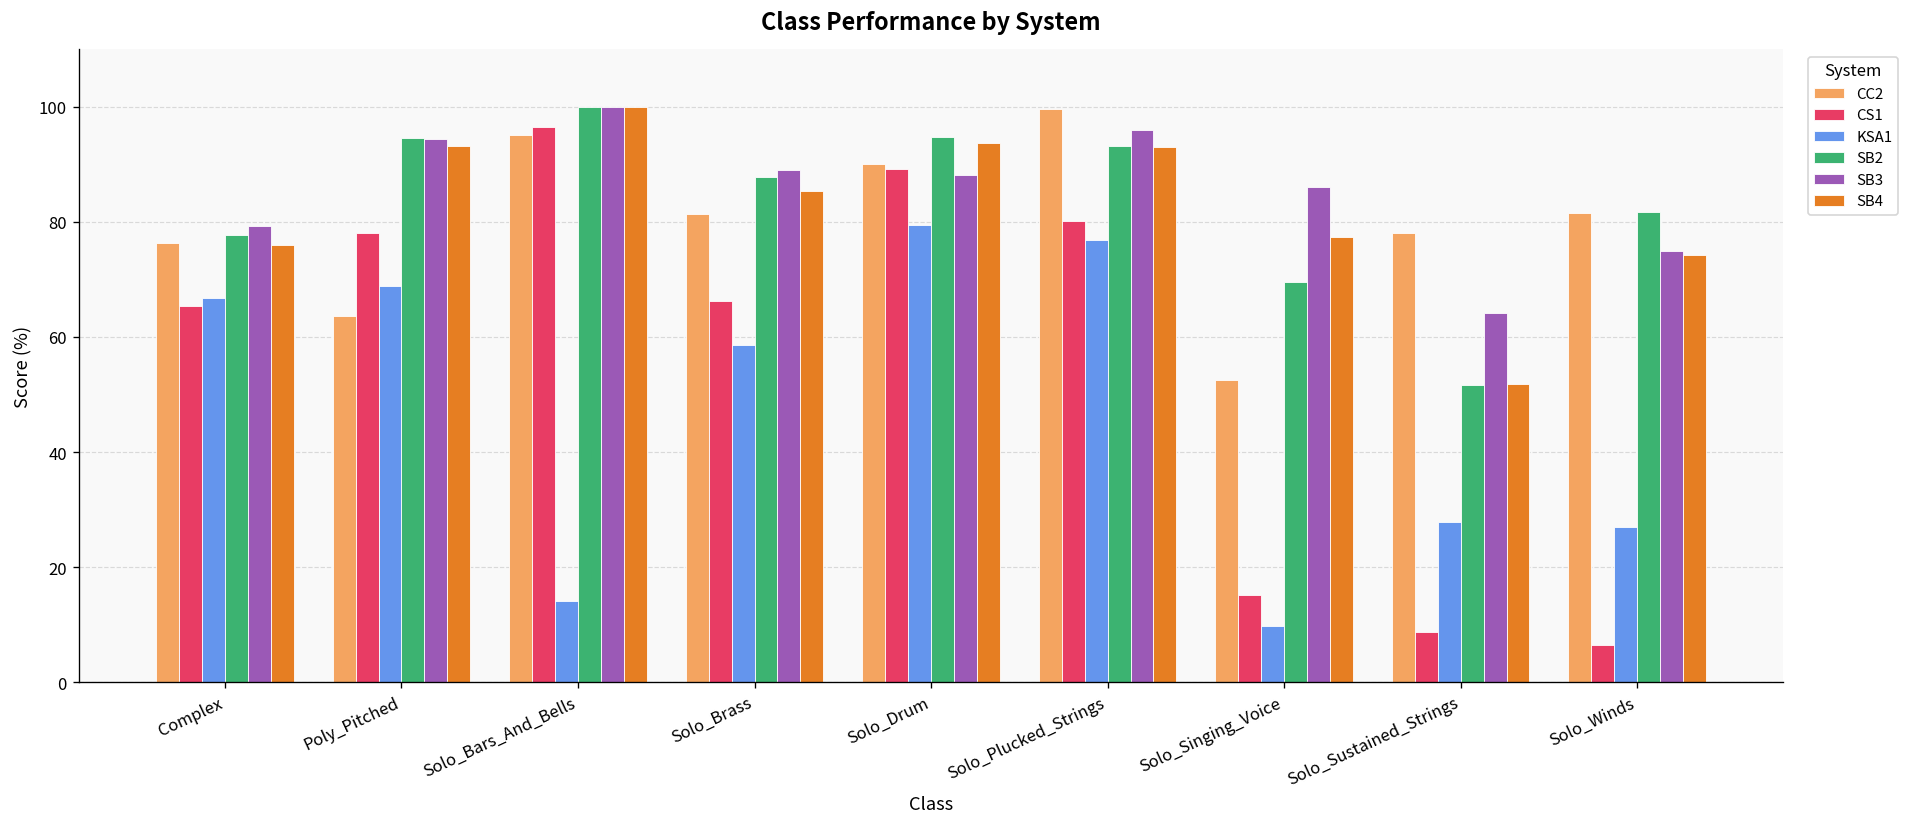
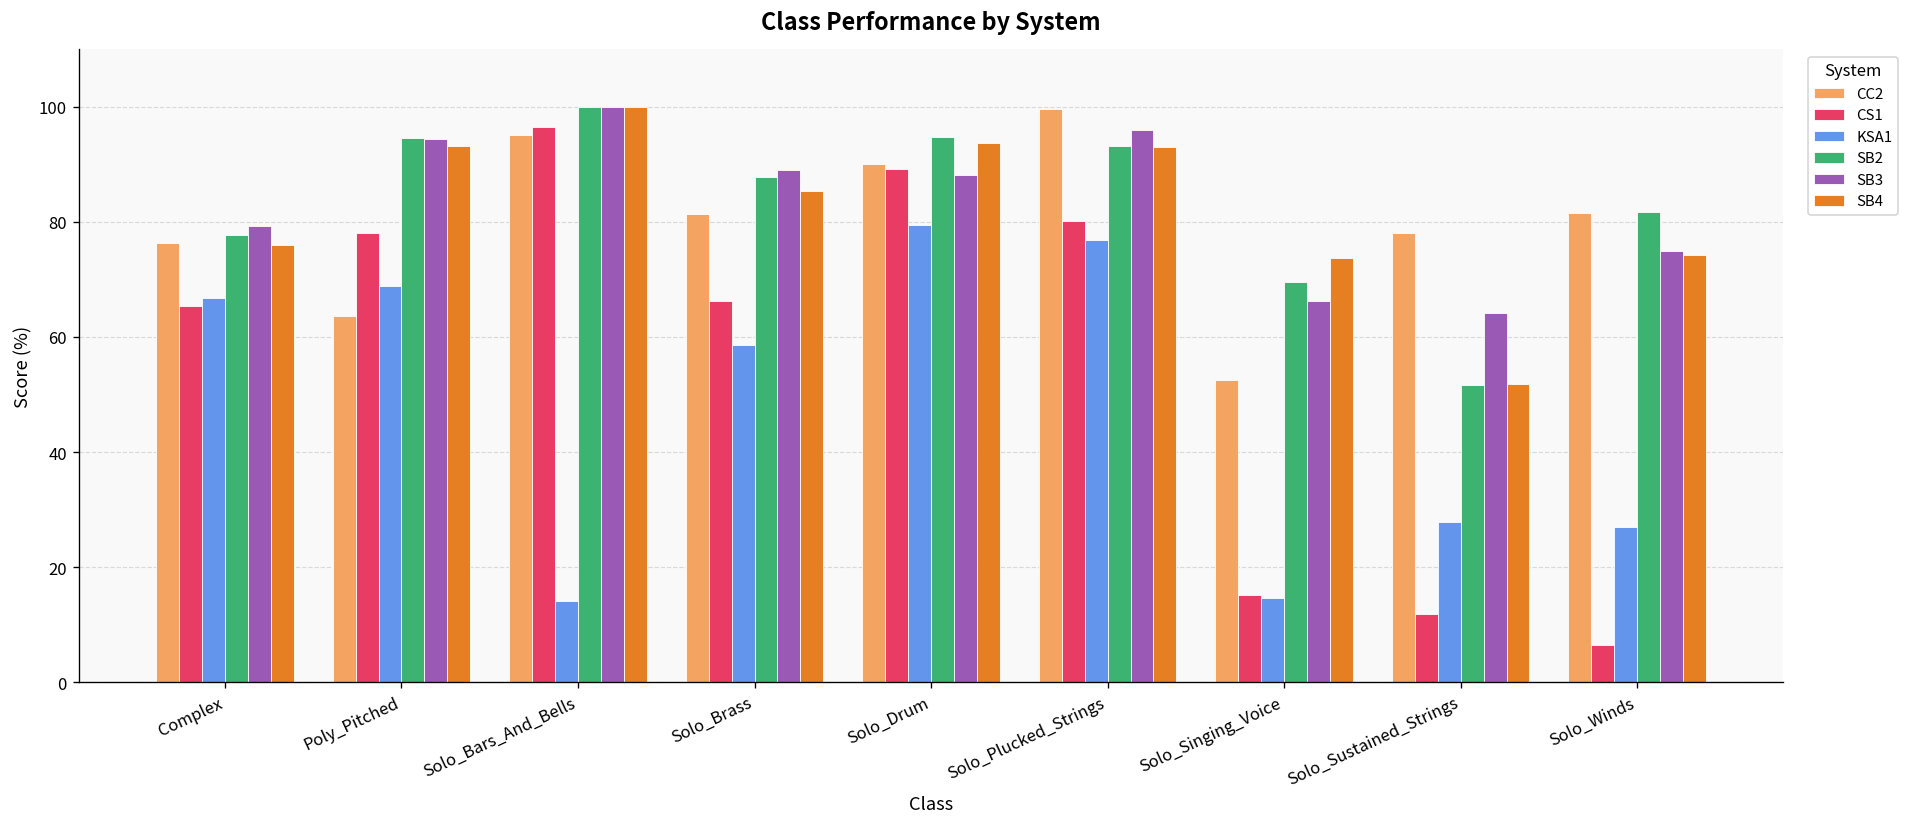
  {
    "CC2": {
      "Complex": 76,
      "Poly_Pitched": 64,
      "Solo_Bars_And_Bells": 95,
      "Solo_Brass": 81,
      "Solo_Drum": 90,
      "Solo_Plucked_Strings": 100,
      "Solo_Singing_Voice": 53,
      "Solo_Sustained_Strings": 78,
      "Solo_Winds": 82
    },
    "CS1": {
      "Complex": 65,
      "Poly_Pitched": 78,
      "Solo_Bars_And_Bells": 96,
      "Solo_Brass": 66,
      "Solo_Drum": 89,
      "Solo_Plucked_Strings": 80,
      "Solo_Singing_Voice": 15,
-     "Solo_Sustained_Strings": 9,
+     "Solo_Sustained_Strings": 12,
      "Solo_Winds": 6
    },
    "KSA1": {
      "Complex": 67,
      "Poly_Pitched": 69,
      "Solo_Bars_And_Bells": 14,
      "Solo_Brass": 59,
      "Solo_Drum": 79,
      "Solo_Plucked_Strings": 77,
-     "Solo_Singing_Voice": 10,
+     "Solo_Singing_Voice": 15,
      "Solo_Sustained_Strings": 28,
      "Solo_Winds": 27
    },
    "SB2": {
      "Complex": 78,
      "Poly_Pitched": 95,
      "Solo_Bars_And_Bells": 100,
      "Solo_Brass": 88,
      "Solo_Drum": 95,
      "Solo_Plucked_Strings": 93,
      "Solo_Singing_Voice": 70,
      "Solo_Sustained_Strings": 52,
      "Solo_Winds": 82
    },
    "SB3": {
      "Complex": 79,
      "Poly_Pitched": 94,
      "Solo_Bars_And_Bells": 100,
      "Solo_Brass": 89,
      "Solo_Drum": 88,
      "Solo_Plucked_Strings": 96,
-     "Solo_Singing_Voice": 86,
+     "Solo_Singing_Voice": 66,
      "Solo_Sustained_Strings": 64,
      "Solo_Winds": 75
    },
    "SB4": {
      "Complex": 76,
      "Poly_Pitched": 93,
      "Solo_Bars_And_Bells": 100,
      "Solo_Brass": 85,
      "Solo_Drum": 94,
      "Solo_Plucked_Strings": 93,
-     "Solo_Singing_Voice": 77,
+     "Solo_Singing_Voice": 74,
      "Solo_Sustained_Strings": 52,
      "Solo_Winds": 74
    }
  }
